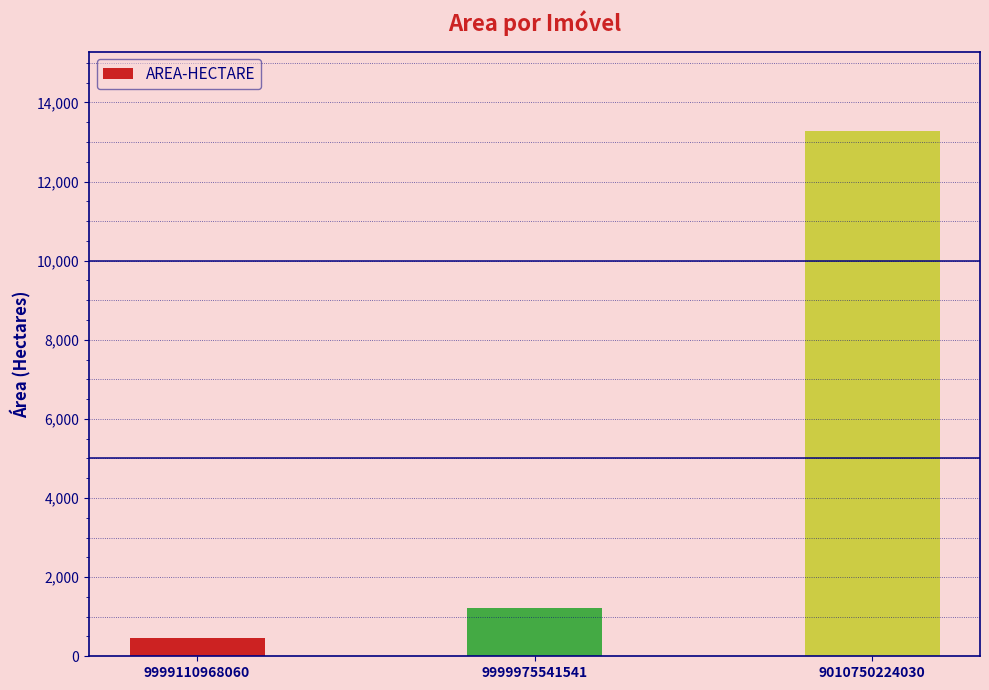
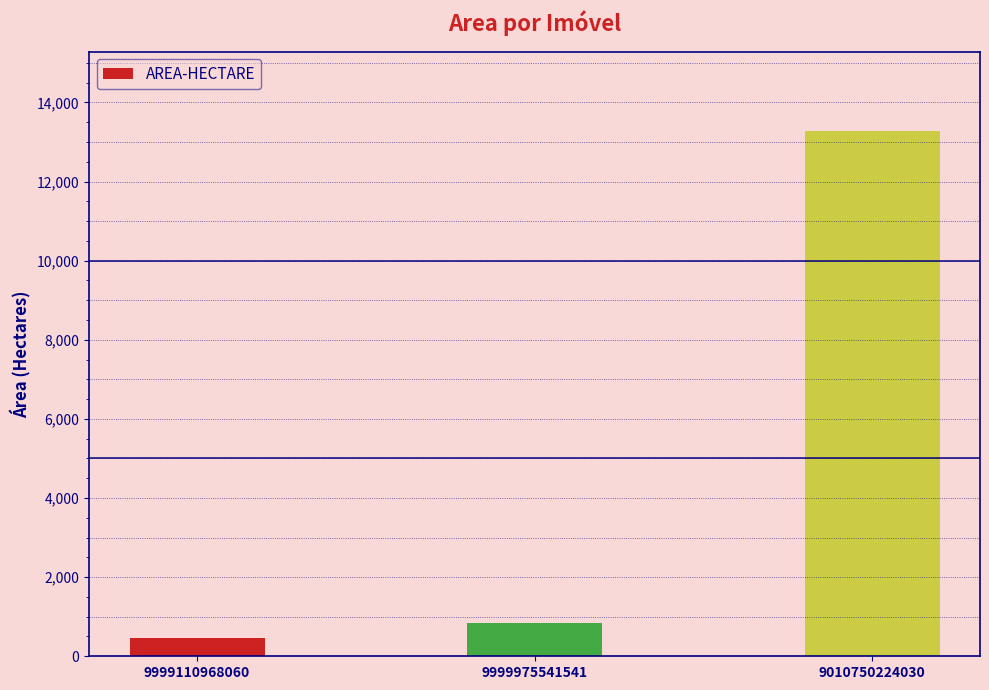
  {
    "9999110968060": "500",
-   "9999975541541": "1,200",
+   "9999975541541": "800",
    "9010750224030": "13,300"
  }
